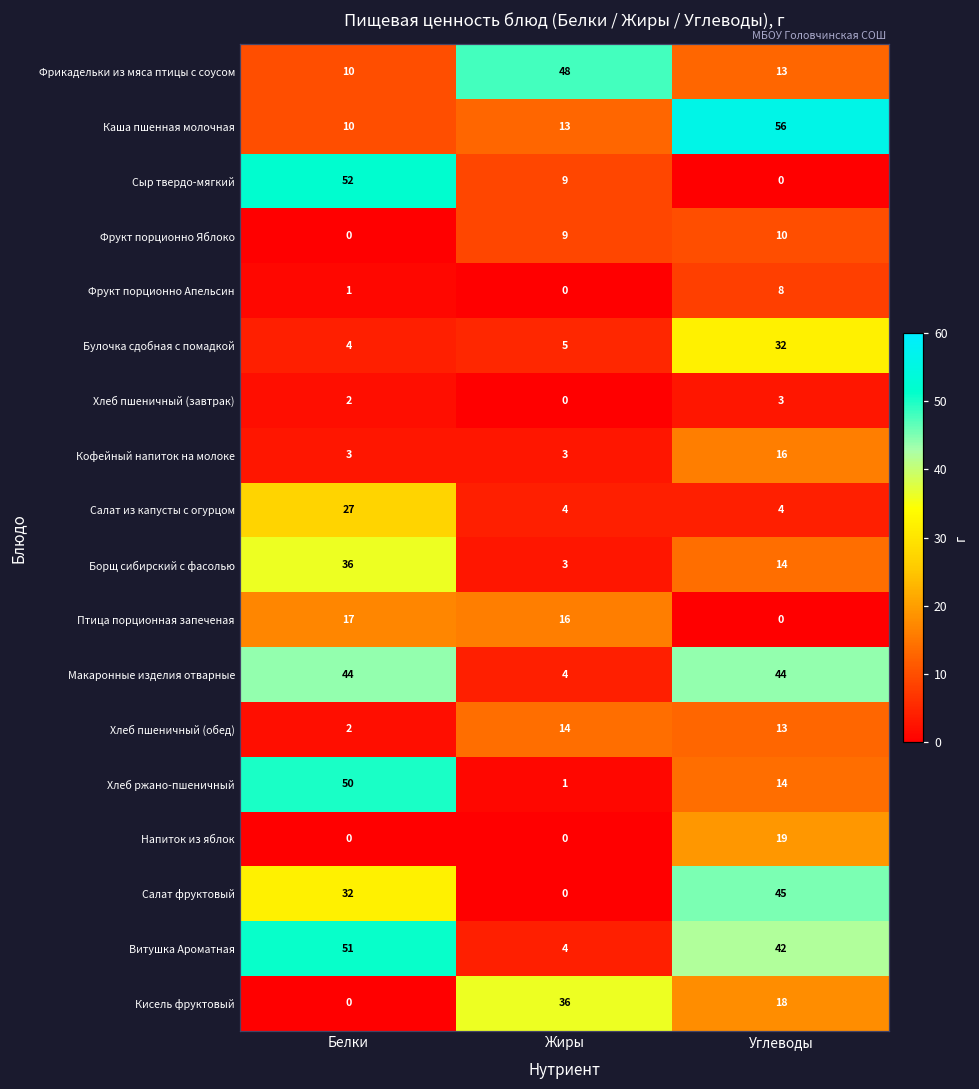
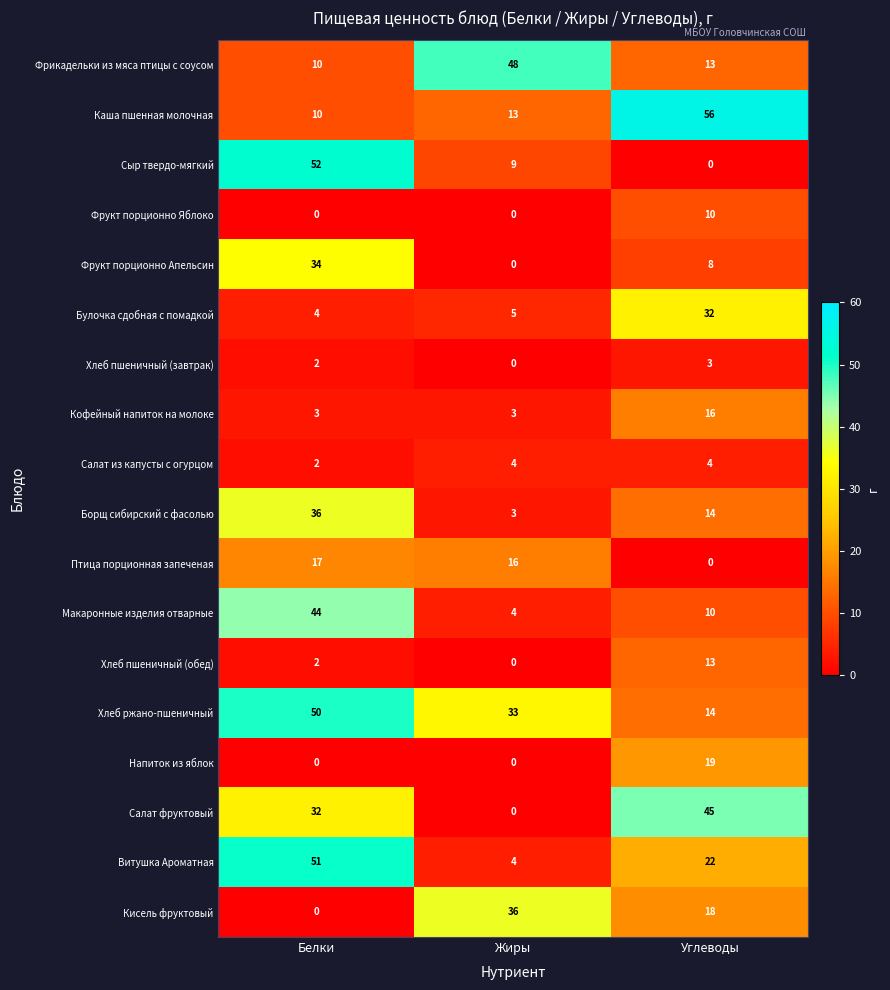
  {
    "Фрикадельки из мяса птицы с соусом": {
      "Белки": 10,
      "Жиры": 48,
      "Углеводы": 13
    },
    "Каша пшенная молочная": {
      "Белки": 10,
      "Жиры": 13,
      "Углеводы": 56
    },
    "Сыр твердо-мягкий": {
      "Белки": 52,
      "Жиры": 9,
      "Углеводы": 0
    },
    "Фрукт порционно Яблоко": {
      "Белки": 0,
-     "Жиры": 9,
+     "Жиры": 0,
      "Углеводы": 10
    },
    "Фрукт порционно Апельсин": {
-     "Белки": 1,
+     "Белки": 34,
      "Жиры": 0,
      "Углеводы": 8
    },
    "Булочка сдобная с помадкой": {
      "Белки": 4,
      "Жиры": 5,
      "Углеводы": 32
    },
    "Хлеб пшеничный (завтрак)": {
      "Белки": 2,
      "Жиры": 0,
      "Углеводы": 3
    },
    "Кофейный напиток на молоке": {
      "Белки": 3,
      "Жиры": 3,
      "Углеводы": 16
    },
    "Салат из капусты с огурцом": {
-     "Белки": 27,
+     "Белки": 2,
      "Жиры": 4,
      "Углеводы": 4
    },
    "Борщ сибирский с фасолью": {
      "Белки": 36,
      "Жиры": 3,
      "Углеводы": 14
    },
    "Птица порционная запеченая": {
      "Белки": 17,
      "Жиры": 16,
      "Углеводы": 0
    },
    "Макаронные изделия отварные": {
      "Белки": 44,
      "Жиры": 4,
-     "Углеводы": 44
+     "Углеводы": 10
    },
    "Хлеб пшеничный (обед)": {
      "Белки": 2,
-     "Жиры": 14,
+     "Жиры": 0,
      "Углеводы": 13
    },
    "Хлеб ржано-пшеничный": {
      "Белки": 50,
-     "Жиры": 1,
+     "Жиры": 33,
      "Углеводы": 14
    },
    "Напиток из яблок": {
      "Белки": 0,
      "Жиры": 0,
      "Углеводы": 19
    },
    "Салат фруктовый": {
      "Белки": 32,
      "Жиры": 0,
      "Углеводы": 45
    },
    "Витушка Ароматная": {
      "Белки": 51,
      "Жиры": 4,
-     "Углеводы": 42
+     "Углеводы": 22
    },
    "Кисель фруктовый": {
      "Белки": 0,
      "Жиры": 36,
      "Углеводы": 18
    }
  }
